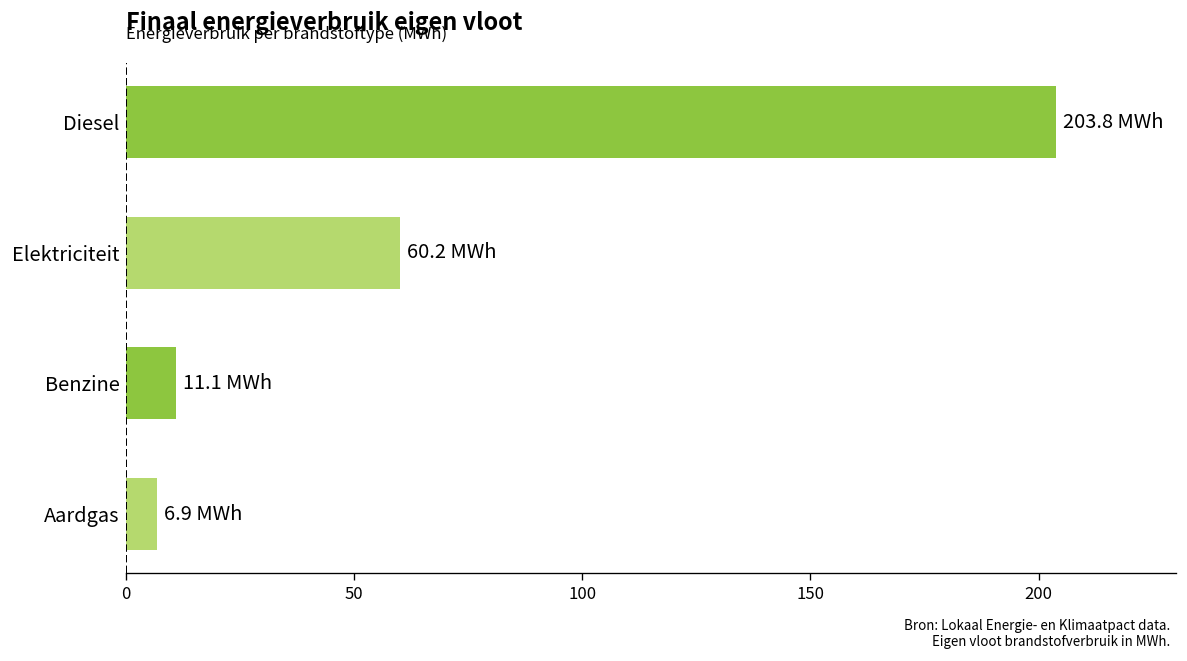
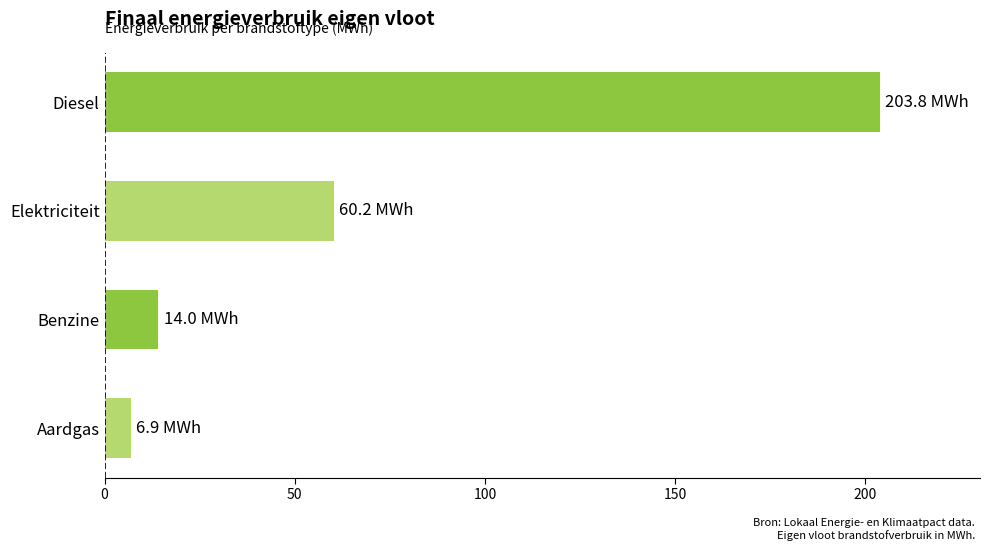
  {
    "Diesel": 203.8,
    "Elektriciteit": 60.2,
-   "Benzine": 11.1,
+   "Benzine": 14.0,
    "Aardgas": 6.9
  }
